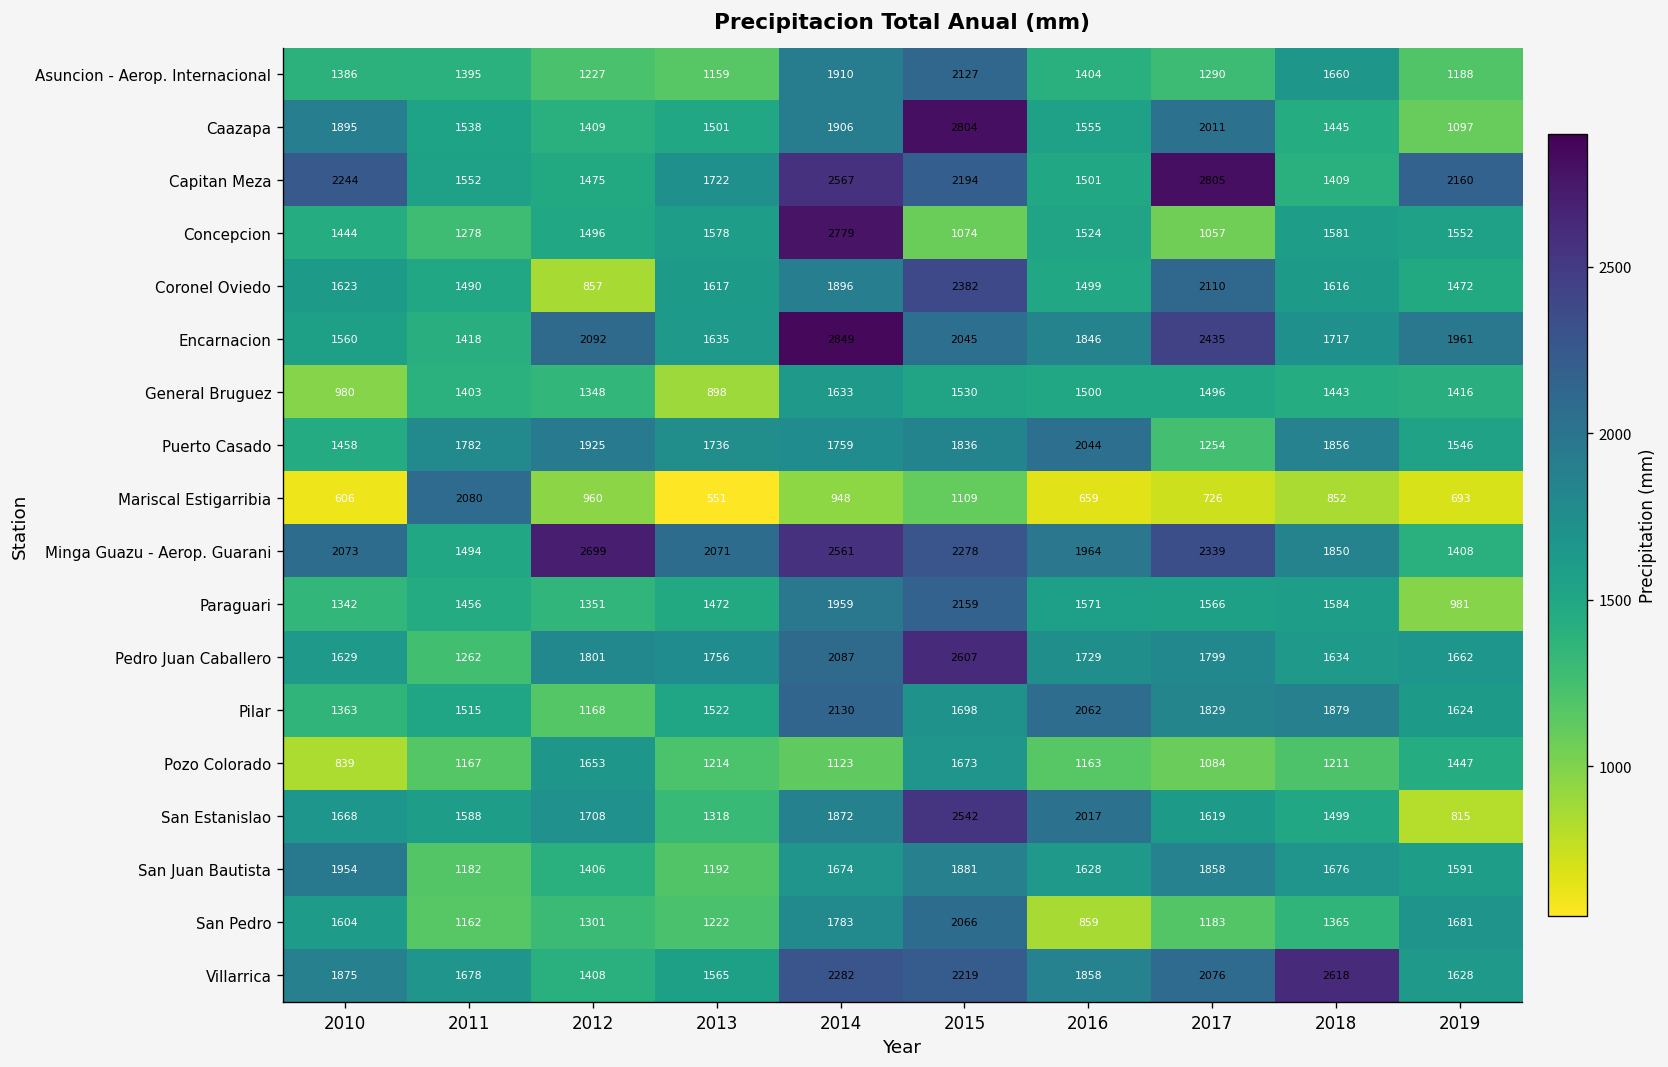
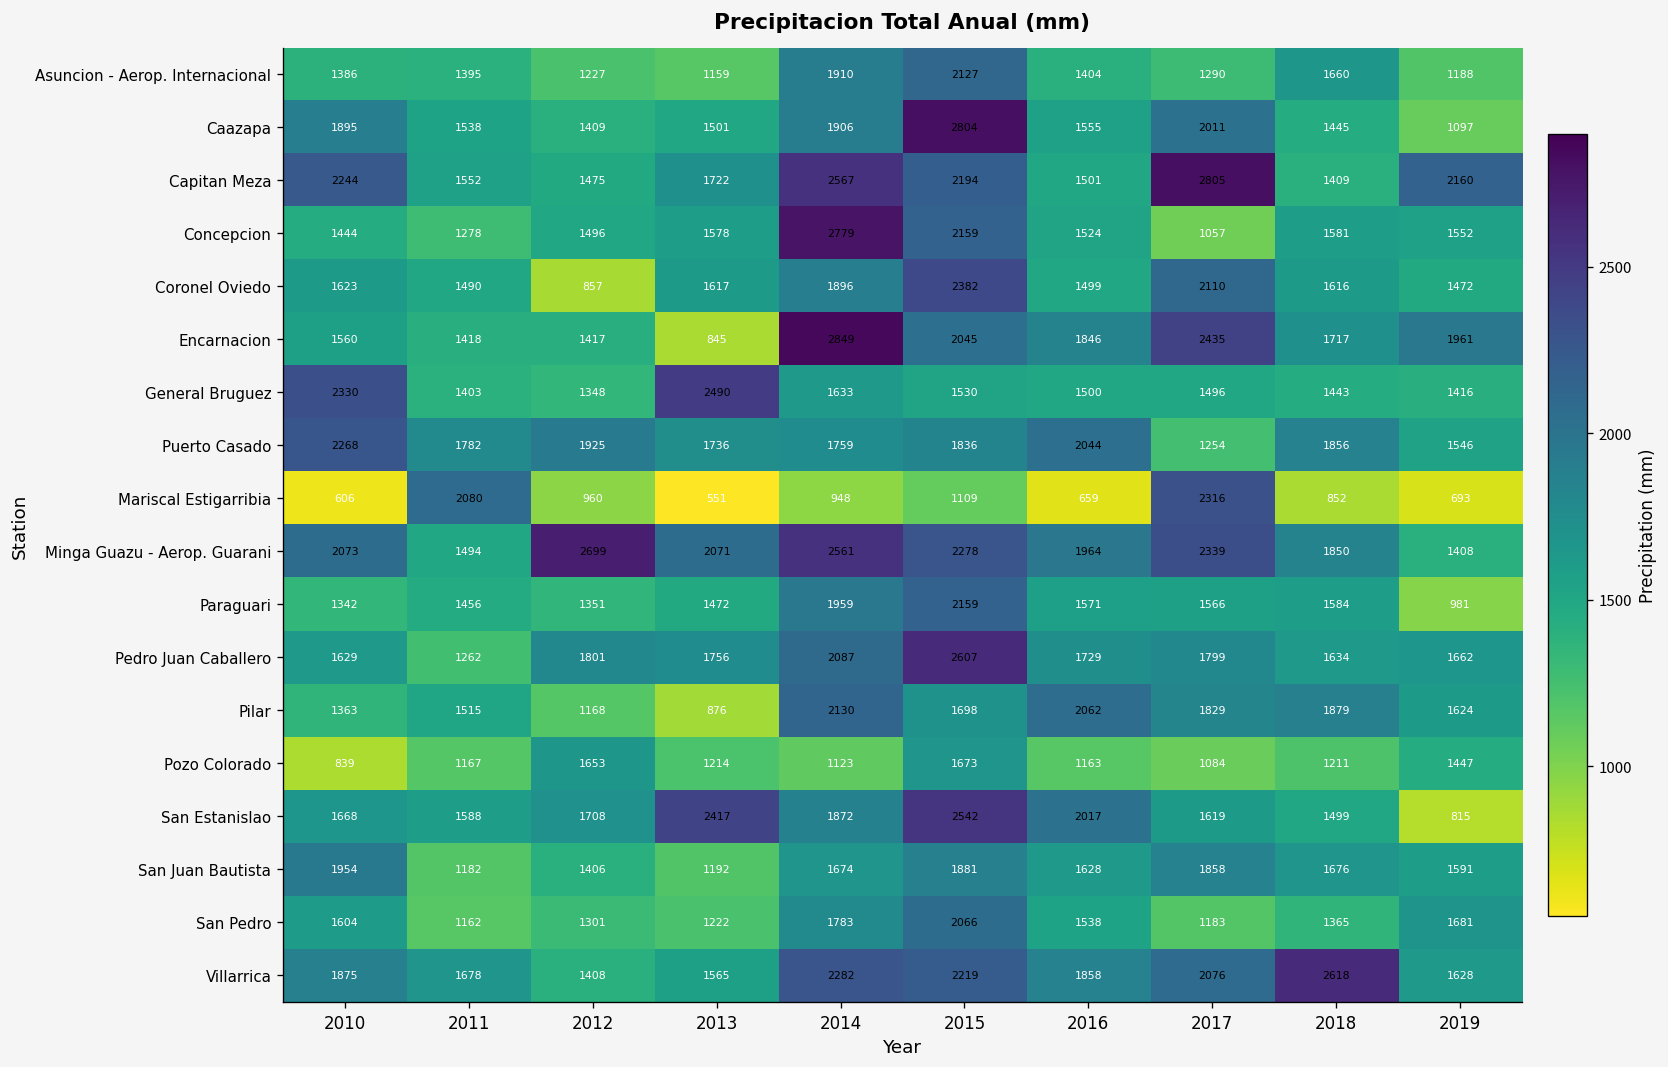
  {
    "Asuncion - Aerop. Internacional": {
      "2010": 1386,
      "2011": 1395,
      "2012": 1227,
      "2013": 1159,
      "2014": 1910,
      "2015": 2127,
      "2016": 1404,
      "2017": 1290,
      "2018": 1660,
      "2019": 1188
    },
    "Caazapa": {
      "2010": 1895,
      "2011": 1538,
      "2012": 1409,
      "2013": 1501,
      "2014": 1906,
      "2015": 2804,
      "2016": 1555,
      "2017": 2011,
      "2018": 1445,
      "2019": 1097
    },
    "Capitan Meza": {
      "2010": 2244,
      "2011": 1552,
      "2012": 1475,
      "2013": 1722,
      "2014": 2567,
      "2015": 2194,
      "2016": 1501,
      "2017": 2805,
      "2018": 1409,
      "2019": 2160
    },
    "Concepcion": {
      "2010": 1444,
      "2011": 1278,
      "2012": 1496,
      "2013": 1578,
      "2014": 2779,
-     "2015": 1074,
+     "2015": 2159,
      "2016": 1524,
      "2017": 1057,
      "2018": 1581,
      "2019": 1552
    },
    "Coronel Oviedo": {
      "2010": 1623,
      "2011": 1490,
      "2012": 857,
      "2013": 1617,
      "2014": 1896,
      "2015": 2382,
      "2016": 1499,
      "2017": 2110,
      "2018": 1616,
      "2019": 1472
    },
    "Encarnacion": {
      "2010": 1560,
      "2011": 1418,
-     "2012": 2092,
-     "2013": 1635,
+     "2012": 1417,
+     "2013": 845,
      "2014": 2849,
      "2015": 2045,
      "2016": 1846,
      "2017": 2435,
      "2018": 1717,
      "2019": 1961
    },
    "General Bruguez": {
-     "2010": 980,
+     "2010": 2330,
      "2011": 1403,
      "2012": 1348,
-     "2013": 898,
+     "2013": 2490,
      "2014": 1633,
      "2015": 1530,
      "2016": 1500,
      "2017": 1496,
      "2018": 1443,
      "2019": 1416
    },
    "Puerto Casado": {
-     "2010": 1458,
+     "2010": 2268,
      "2011": 1782,
      "2012": 1925,
      "2013": 1736,
      "2014": 1759,
      "2015": 1836,
      "2016": 2044,
      "2017": 1254,
      "2018": 1856,
      "2019": 1546
    },
    "Mariscal Estigarribia": {
      "2010": 606,
      "2011": 2080,
      "2012": 960,
      "2013": 551,
      "2014": 948,
      "2015": 1109,
      "2016": 659,
-     "2017": 726,
+     "2017": 2316,
      "2018": 852,
      "2019": 693
    },
    "Minga Guazu - Aerop. Guarani": {
      "2010": 2073,
      "2011": 1494,
      "2012": 2699,
      "2013": 2071,
      "2014": 2561,
      "2015": 2278,
      "2016": 1964,
      "2017": 2339,
      "2018": 1850,
      "2019": 1408
    },
    "Paraguari": {
      "2010": 1342,
      "2011": 1456,
      "2012": 1351,
      "2013": 1472,
      "2014": 1959,
      "2015": 2159,
      "2016": 1571,
      "2017": 1566,
      "2018": 1584,
      "2019": 981
    },
    "Pedro Juan Caballero": {
      "2010": 1629,
      "2011": 1262,
      "2012": 1801,
      "2013": 1756,
      "2014": 2087,
      "2015": 2607,
      "2016": 1729,
      "2017": 1799,
      "2018": 1634,
      "2019": 1662
    },
    "Pilar": {
      "2010": 1363,
      "2011": 1515,
      "2012": 1168,
-     "2013": 1522,
+     "2013": 876,
      "2014": 2130,
      "2015": 1698,
      "2016": 2062,
      "2017": 1829,
      "2018": 1879,
      "2019": 1624
    },
    "Pozo Colorado": {
      "2010": 839,
      "2011": 1167,
      "2012": 1653,
      "2013": 1214,
      "2014": 1123,
      "2015": 1673,
      "2016": 1163,
      "2017": 1084,
      "2018": 1211,
      "2019": 1447
    },
    "San Estanislao": {
      "2010": 1668,
      "2011": 1588,
      "2012": 1708,
-     "2013": 1318,
+     "2013": 2417,
      "2014": 1872,
      "2015": 2542,
      "2016": 2017,
      "2017": 1619,
      "2018": 1499,
      "2019": 815
    },
    "San Juan Bautista": {
      "2010": 1954,
      "2011": 1182,
      "2012": 1406,
      "2013": 1192,
      "2014": 1674,
      "2015": 1881,
      "2016": 1628,
      "2017": 1858,
      "2018": 1676,
      "2019": 1591
    },
    "San Pedro": {
      "2010": 1604,
      "2011": 1162,
      "2012": 1301,
      "2013": 1222,
      "2014": 1783,
      "2015": 2066,
-     "2016": 859,
+     "2016": 1538,
      "2017": 1183,
      "2018": 1365,
      "2019": 1681
    },
    "Villarrica": {
      "2010": 1875,
      "2011": 1678,
      "2012": 1408,
      "2013": 1565,
      "2014": 2282,
      "2015": 2219,
      "2016": 1858,
      "2017": 2076,
      "2018": 2618,
      "2019": 1628
    }
  }
